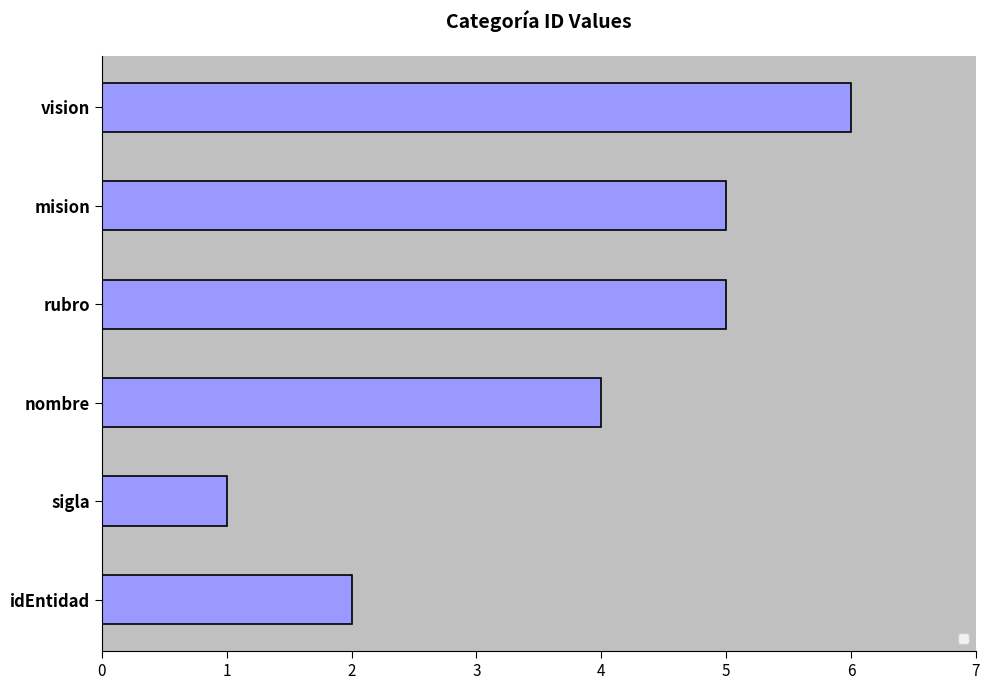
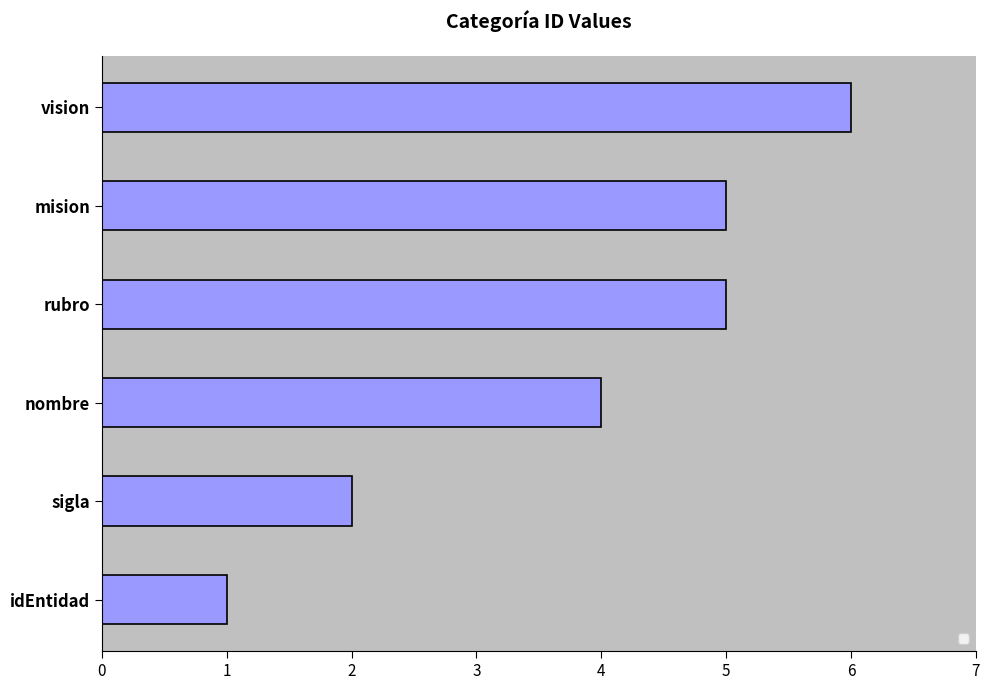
  {
    "vision": 6,
    "mision": 5,
    "rubro": 5,
    "nombre": 4,
-   "sigla": 1,
-   "idEntidad": 2
+   "sigla": 2,
+   "idEntidad": 1
  }
